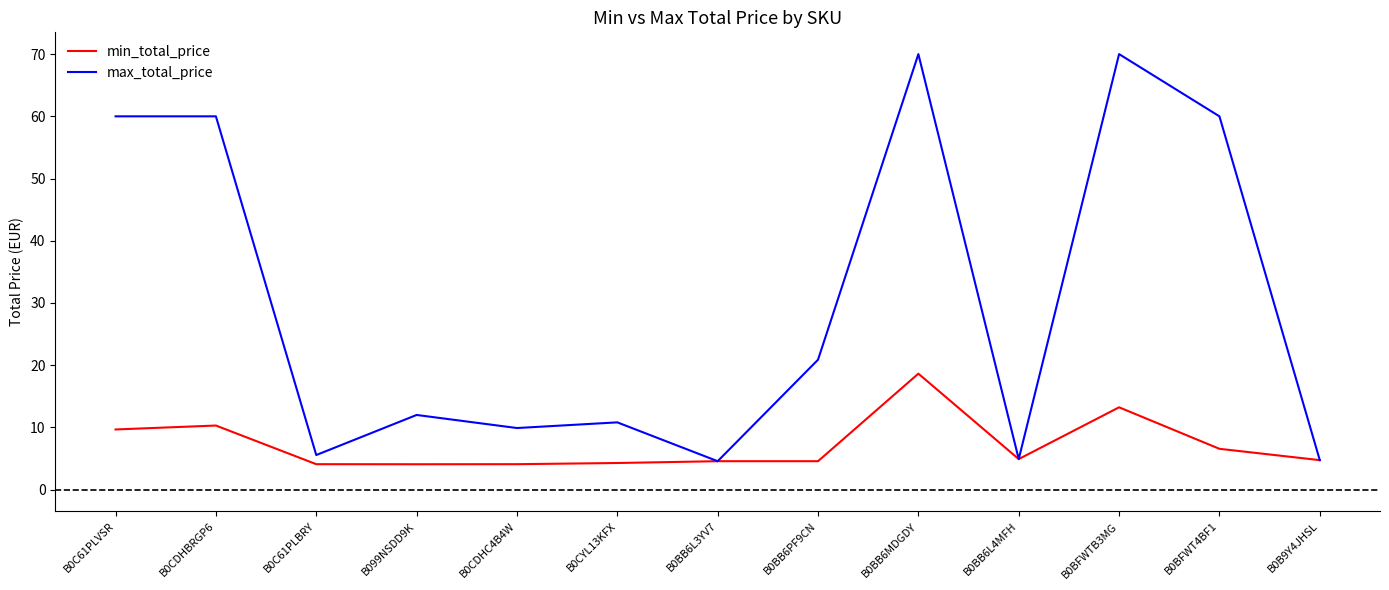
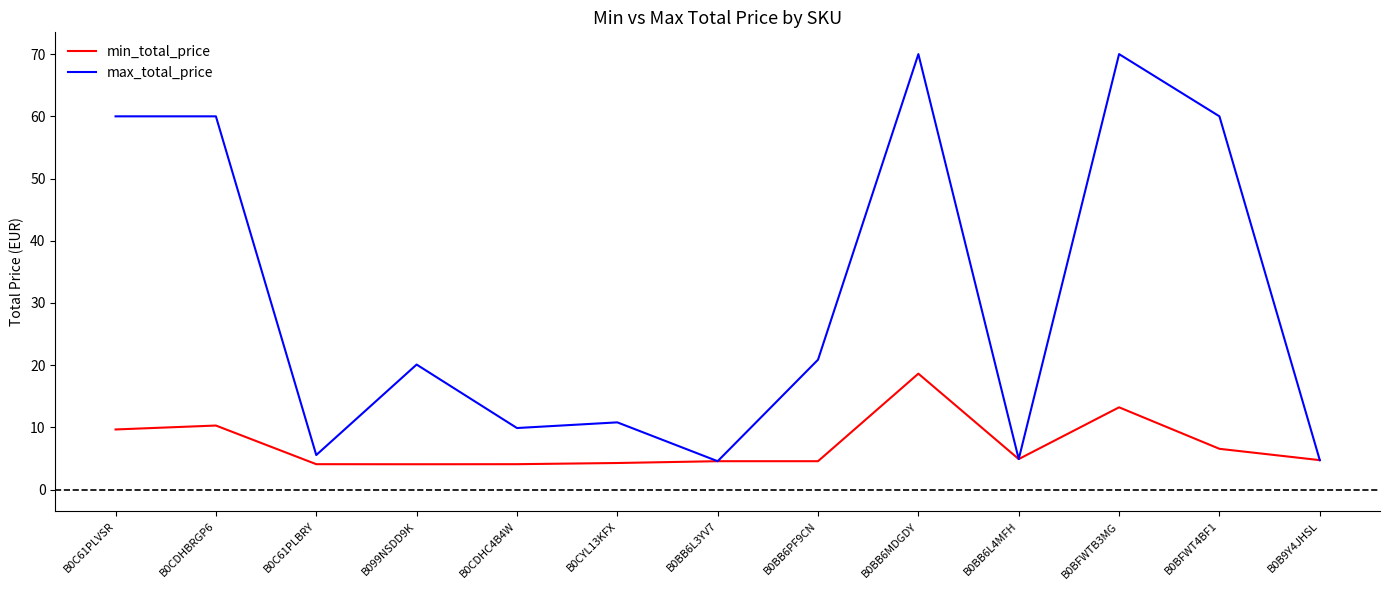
  {
    "min_total_price": {
      "B0C61PLVSR": 10,
      "B0CDHBRGP6": 10,
      "B0C61PLBRY": 4,
      "B099NSDD9K": 4,
      "B0CDHC4B4W": 4,
      "B0CYL13KFX": 4,
      "B0BB6PF9CN": 5,
      "B0BB6MDGDY": 19,
      "B0BFWTB3MG": 13,
      "B0BFWT4BF1": 7
    },
    "max_total_price": {
      "B0C61PLVSR": 60,
      "B0CDHBRGP6": 60,
      "B0C61PLBRY": 6,
-     "B099NSDD9K": 12,
+     "B099NSDD9K": 20,
      "B0CDHC4B4W": 10,
      "B0CYL13KFX": 11,
      "B0BB6PF9CN": 21,
      "B0BB6MDGDY": 70,
      "B0BFWTB3MG": 70,
      "B0BFWT4BF1": 60
    }
  }
